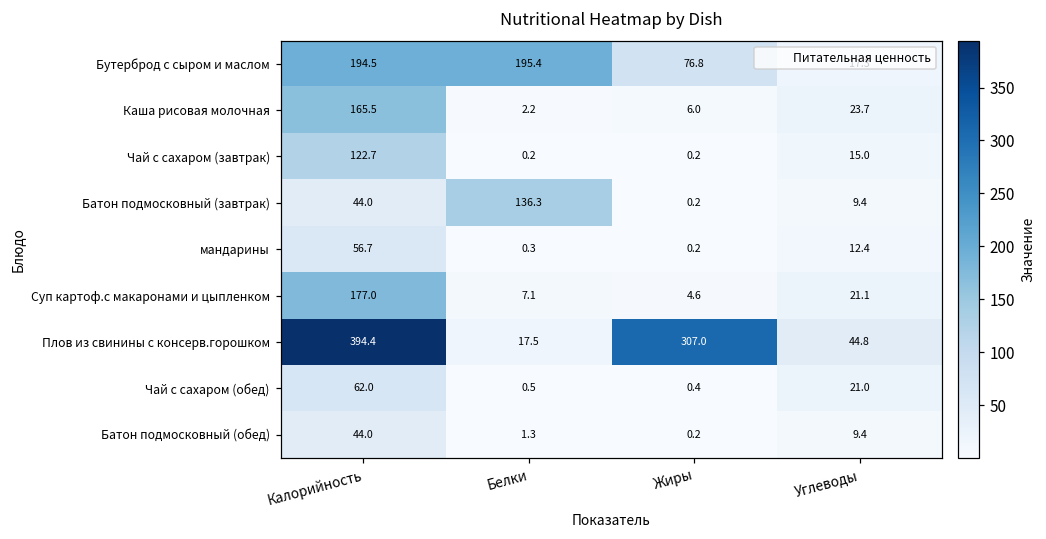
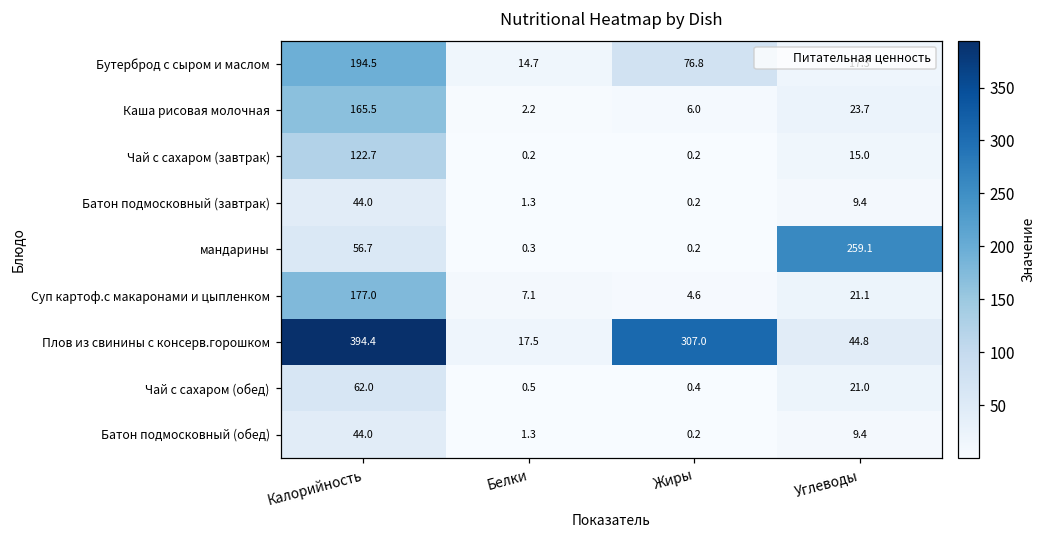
  {
    "Бутерброд с сыром и маслом": {
      "Калорийность": 194.5,
-     "Белки": 195.4,
+     "Белки": 14.7,
      "Жиры": 76.8
    },
    "Каша рисовая молочная": {
      "Калорийность": 165.5,
      "Белки": 2.2,
      "Жиры": 6.0,
      "Углеводы": 23.7
    },
    "Чай с сахаром (завтрак)": {
      "Калорийность": 122.7,
      "Белки": 0.2,
      "Жиры": 0.2,
      "Углеводы": 15.0
    },
    "Батон подмосковный (завтрак)": {
      "Калорийность": 44.0,
-     "Белки": 136.3,
+     "Белки": 1.3,
      "Жиры": 0.2,
      "Углеводы": 9.4
    },
    "мандарины": {
      "Калорийность": 56.7,
      "Белки": 0.3,
      "Жиры": 0.2,
-     "Углеводы": 12.4
+     "Углеводы": 259.1
    },
    "Суп картоф.с макаронами и цыпленком": {
      "Калорийность": 177.0,
      "Белки": 7.1,
      "Жиры": 4.6,
      "Углеводы": 21.1
    },
    "Плов из свинины с консерв.горошком": {
      "Калорийность": 394.4,
      "Белки": 17.5,
      "Жиры": 307.0,
      "Углеводы": 44.8
    },
    "Чай с сахаром (обед)": {
      "Калорийность": 62.0,
      "Белки": 0.5,
      "Жиры": 0.4,
      "Углеводы": 21.0
    },
    "Батон подмосковный (обед)": {
      "Калорийность": 44.0,
      "Белки": 1.3,
      "Жиры": 0.2,
      "Углеводы": 9.4
    }
  }
